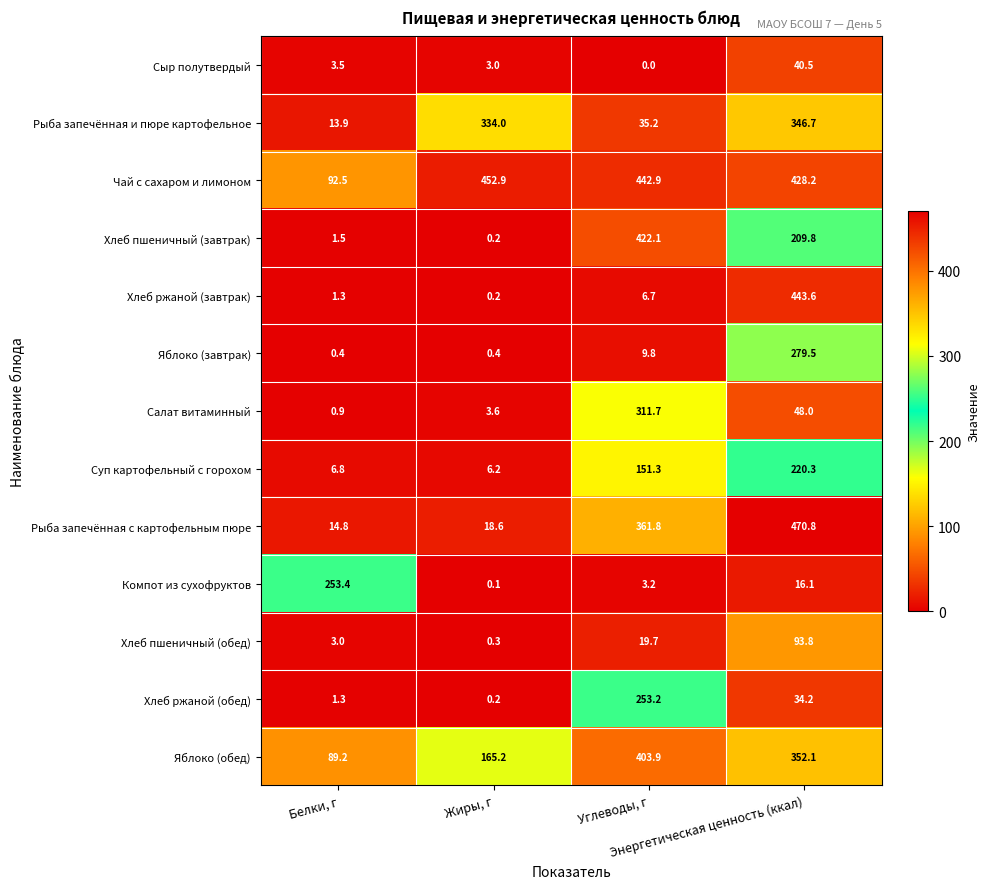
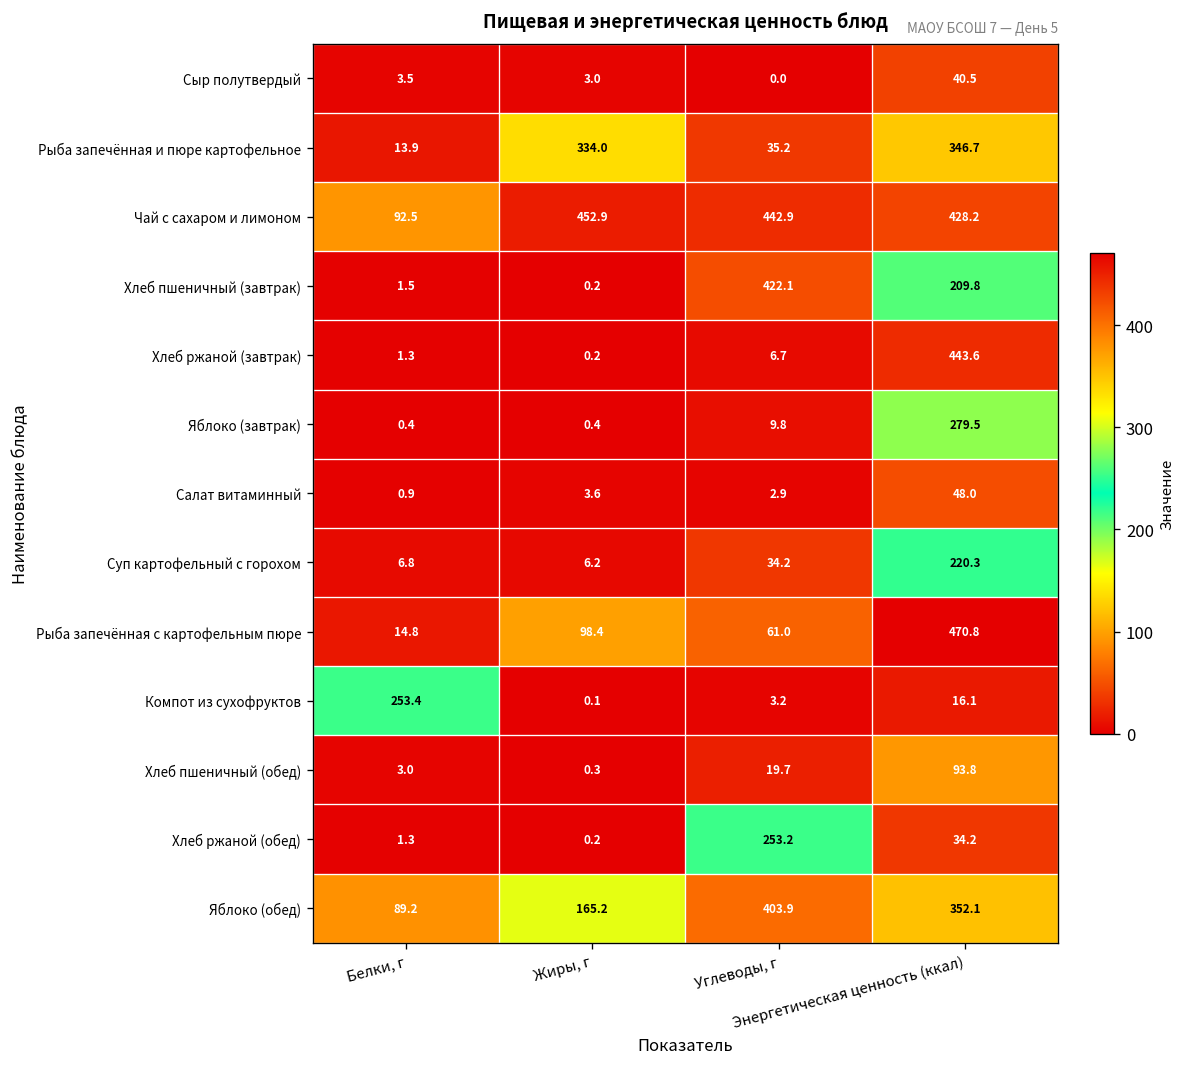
  {
    "Сыр полутвердый": {
      "Белки, г": 3.5,
      "Жиры, г": 3.0,
      "Углеводы, г": 0.0,
      "Энергетическая ценность (ккал)": 40.5
    },
    "Рыба запечённая и пюре картофельное": {
      "Белки, г": 13.9,
      "Жиры, г": 334.0,
      "Углеводы, г": 35.2,
      "Энергетическая ценность (ккал)": 346.7
    },
    "Чай с сахаром и лимоном": {
      "Белки, г": 92.5,
      "Жиры, г": 452.9,
      "Углеводы, г": 442.9,
      "Энергетическая ценность (ккал)": 428.2
    },
    "Хлеб пшеничный (завтрак)": {
      "Белки, г": 1.5,
      "Жиры, г": 0.2,
      "Углеводы, г": 422.1,
      "Энергетическая ценность (ккал)": 209.8
    },
    "Хлеб ржаной (завтрак)": {
      "Белки, г": 1.3,
      "Жиры, г": 0.2,
      "Углеводы, г": 6.7,
      "Энергетическая ценность (ккал)": 443.6
    },
    "Яблоко (завтрак)": {
      "Белки, г": 0.4,
      "Жиры, г": 0.4,
      "Углеводы, г": 9.8,
      "Энергетическая ценность (ккал)": 279.5
    },
    "Салат витаминный": {
      "Белки, г": 0.9,
      "Жиры, г": 3.6,
-     "Углеводы, г": 311.7,
+     "Углеводы, г": 2.9,
      "Энергетическая ценность (ккал)": 48.0
    },
    "Суп картофельный с горохом": {
      "Белки, г": 6.8,
      "Жиры, г": 6.2,
-     "Углеводы, г": 151.3,
+     "Углеводы, г": 34.2,
      "Энергетическая ценность (ккал)": 220.3
    },
    "Рыба запечённая с картофельным пюре": {
      "Белки, г": 14.8,
-     "Жиры, г": 18.6,
-     "Углеводы, г": 361.8,
+     "Жиры, г": 98.4,
+     "Углеводы, г": 61.0,
      "Энергетическая ценность (ккал)": 470.8
    },
    "Компот из сухофруктов": {
      "Белки, г": 253.4,
      "Жиры, г": 0.1,
      "Углеводы, г": 3.2,
      "Энергетическая ценность (ккал)": 16.1
    },
    "Хлеб пшеничный (обед)": {
      "Белки, г": 3.0,
      "Жиры, г": 0.3,
      "Углеводы, г": 19.7,
      "Энергетическая ценность (ккал)": 93.8
    },
    "Хлеб ржаной (обед)": {
      "Белки, г": 1.3,
      "Жиры, г": 0.2,
      "Углеводы, г": 253.2,
      "Энергетическая ценность (ккал)": 34.2
    },
    "Яблоко (обед)": {
      "Белки, г": 89.2,
      "Жиры, г": 165.2,
      "Углеводы, г": 403.9,
      "Энергетическая ценность (ккал)": 352.1
    }
  }
